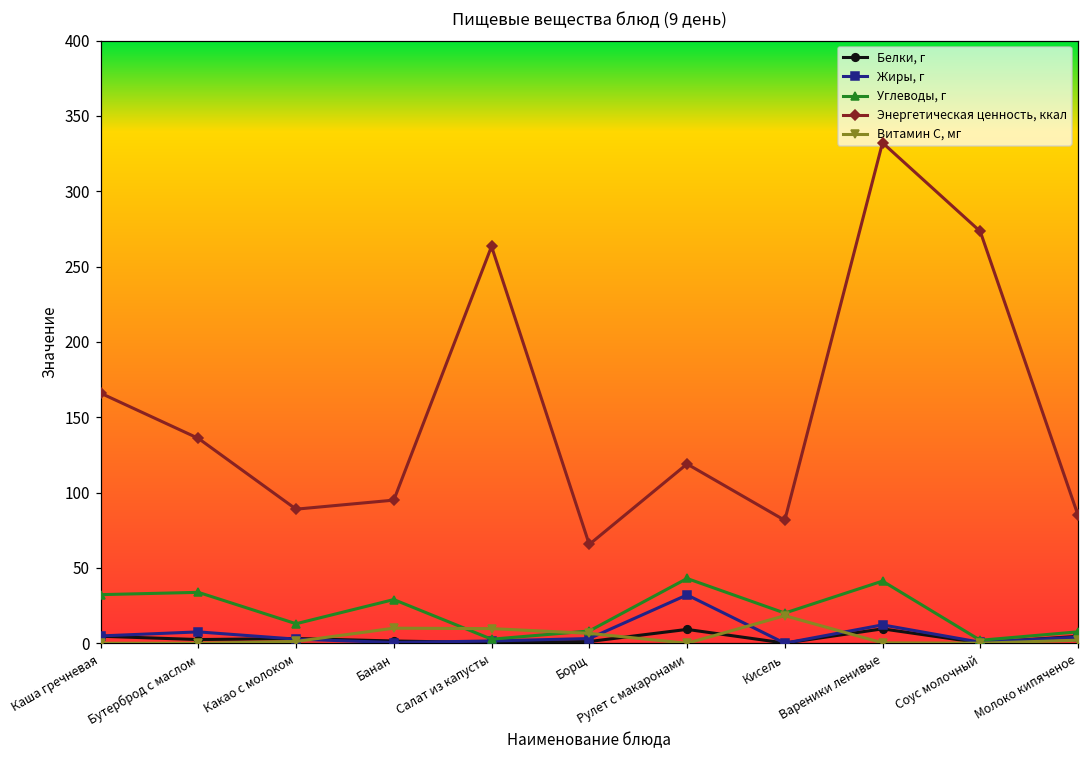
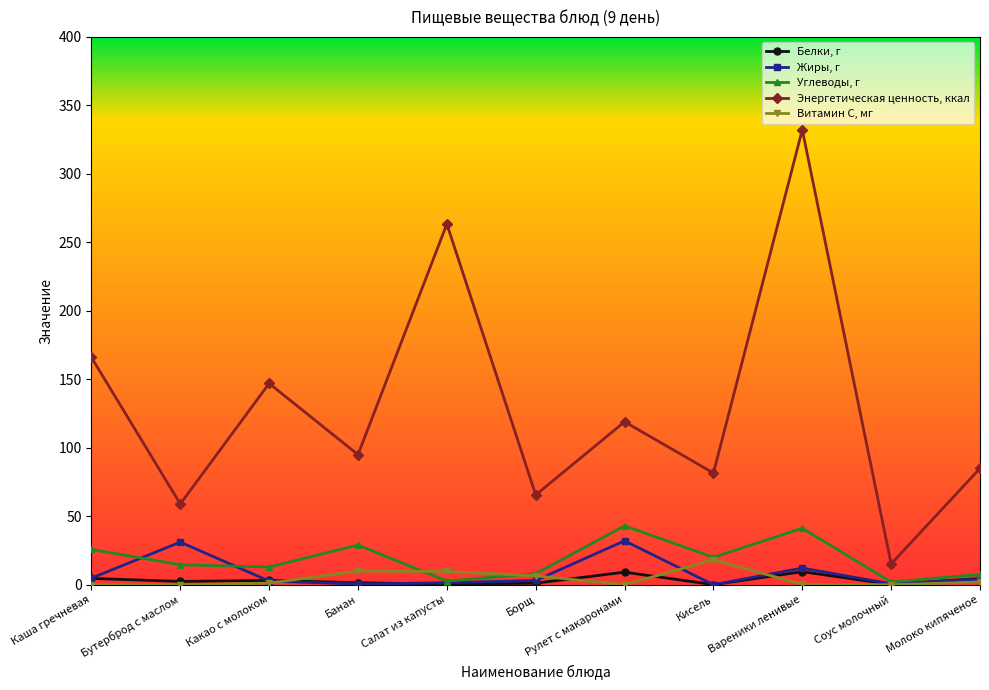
  {
    "Белки, г": {
      "Бутерброд с маслом": 2,
      "Борщ": 1,
      "Рулет с макаронами": 9,
      "Вареники ленивые": 10
    },
    "Жиры, г": {
-     "Бутерброд с маслом": 8,
+     "Бутерброд с маслом": 31,
      "Борщ": 3,
      "Рулет с макаронами": 32,
      "Вареники ленивые": 12
    },
    "Углеводы, г": {
-     "Каша гречневая": 32,
-     "Бутерброд с маслом": 34,
+     "Каша гречневая": 26,
+     "Бутерброд с маслом": 15,
      "Какао с молоком": 13,
      "Банан": 29,
      "Рулет с макаронами": 43,
      "Вареники ленивые": 41,
      "Молоко кипяченое": 8
    },
    "Энергетическая ценность, ккал": {
      "Каша гречневая": 166,
-     "Бутерброд с маслом": 136,
-     "Какао с молоком": 89,
+     "Бутерброд с маслом": 59,
+     "Какао с молоком": 147,
      "Банан": 95,
      "Салат из капусты": 263,
      "Борщ": 66,
      "Рулет с макаронами": 119,
      "Кисель": 82,
      "Вареники ленивые": 332,
-     "Соус молочный": 273,
+     "Соус молочный": 15,
      "Молоко кипяченое": 85
    },
    "Витамин С, мг": {
      "Каша гречневая": 0,
      "Бутерброд с маслом": 0,
      "Банан": 10,
      "Салат из капусты": 10,
      "Рулет с макаронами": 0,
      "Вареники ленивые": 0,
      "Молоко кипяченое": 2
    }
  }
